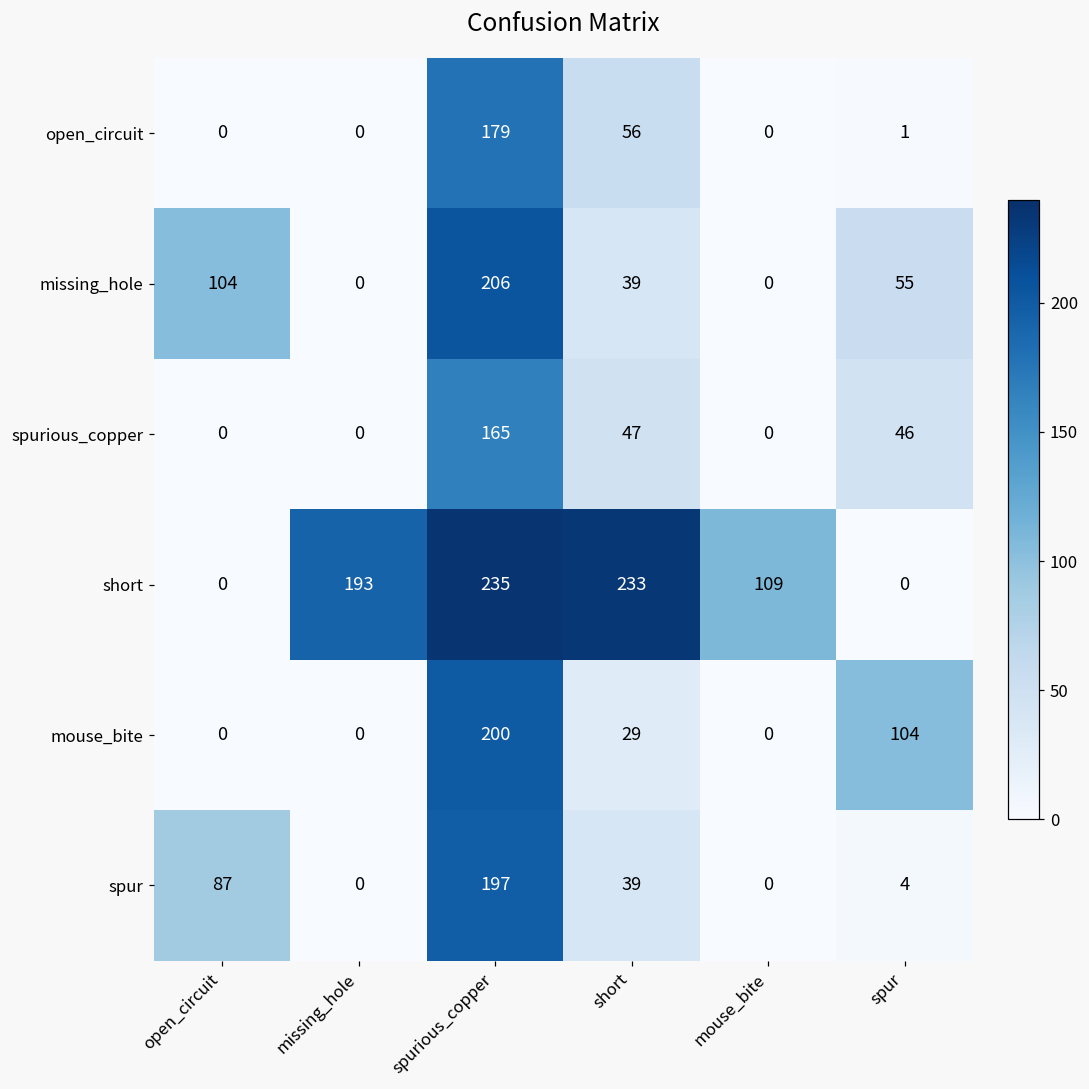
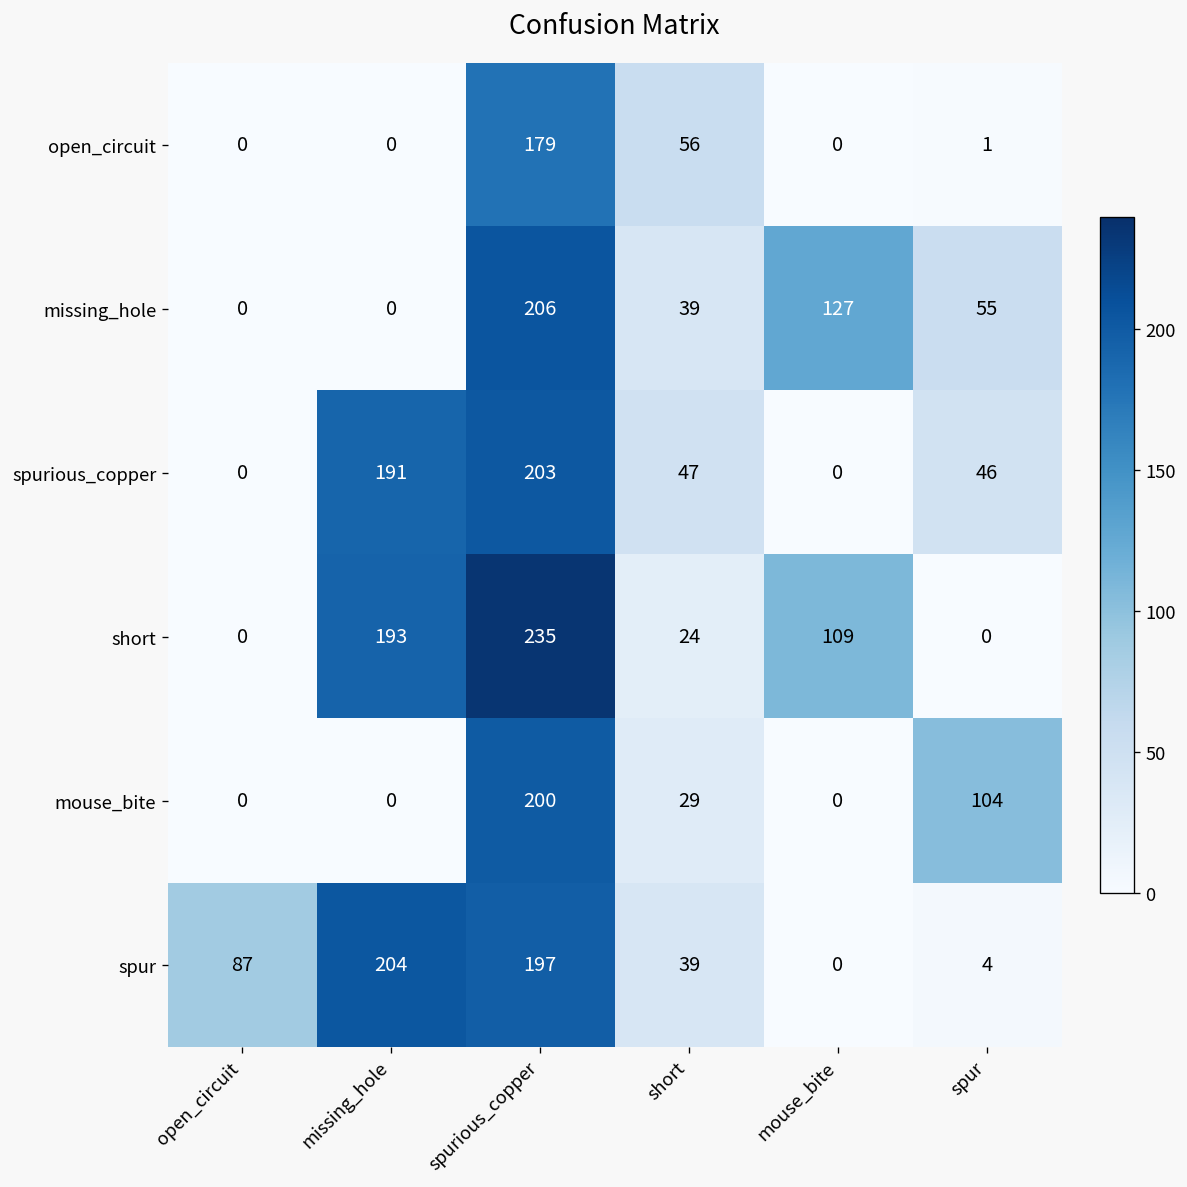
  {
    "open_circuit": {
      "open_circuit": 0,
      "missing_hole": 0,
      "spurious_copper": 179,
      "short": 56,
      "mouse_bite": 0,
      "spur": 1
    },
    "missing_hole": {
-     "open_circuit": 104,
+     "open_circuit": 0,
      "missing_hole": 0,
      "spurious_copper": 206,
      "short": 39,
-     "mouse_bite": 0,
+     "mouse_bite": 127,
      "spur": 55
    },
    "spurious_copper": {
      "open_circuit": 0,
-     "missing_hole": 0,
-     "spurious_copper": 165,
+     "missing_hole": 191,
+     "spurious_copper": 203,
      "short": 47,
      "mouse_bite": 0,
      "spur": 46
    },
    "short": {
      "open_circuit": 0,
      "missing_hole": 193,
      "spurious_copper": 235,
-     "short": 233,
+     "short": 24,
      "mouse_bite": 109,
      "spur": 0
    },
    "mouse_bite": {
      "open_circuit": 0,
      "missing_hole": 0,
      "spurious_copper": 200,
      "short": 29,
      "mouse_bite": 0,
      "spur": 104
    },
    "spur": {
      "open_circuit": 87,
-     "missing_hole": 0,
+     "missing_hole": 204,
      "spurious_copper": 197,
      "short": 39,
      "mouse_bite": 0,
      "spur": 4
    }
  }
